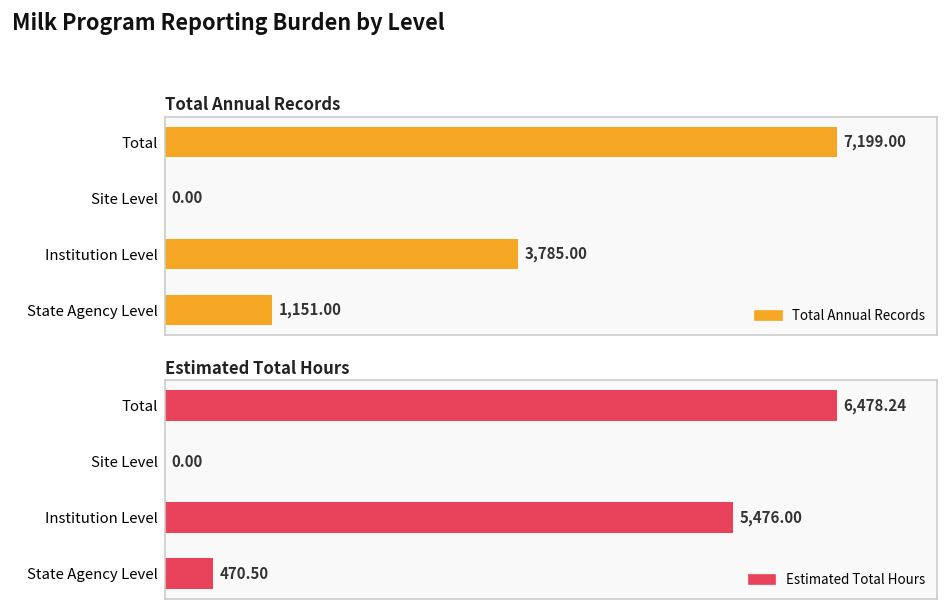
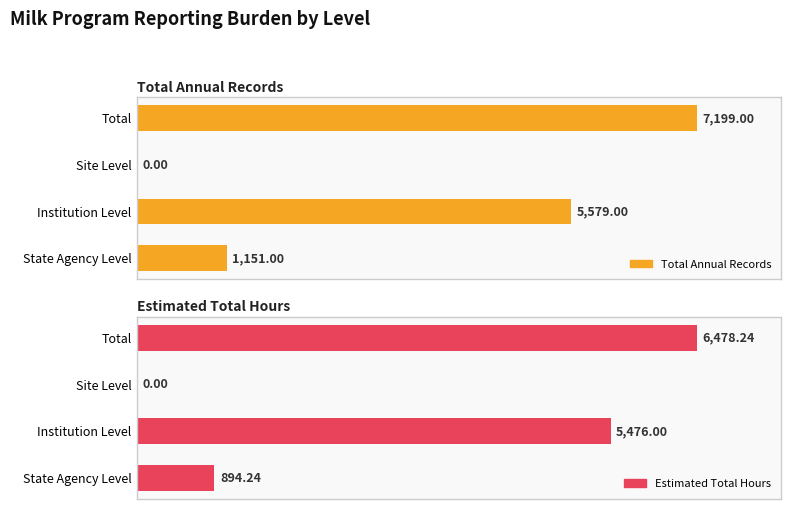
  {
    "Total Annual Records": {
      "Total": "7,199.00",
      "Site Level": "0.00",
-     "Institution Level": "3,785.00",
+     "Institution Level": "5,579.00",
      "State Agency Level": "1,151.00"
    },
    "Estimated Total Hours": {
      "Total": "6,478.24",
      "Site Level": "0.00",
      "Institution Level": "5,476.00",
-     "State Agency Level": "470.50"
+     "State Agency Level": "894.24"
    }
  }
